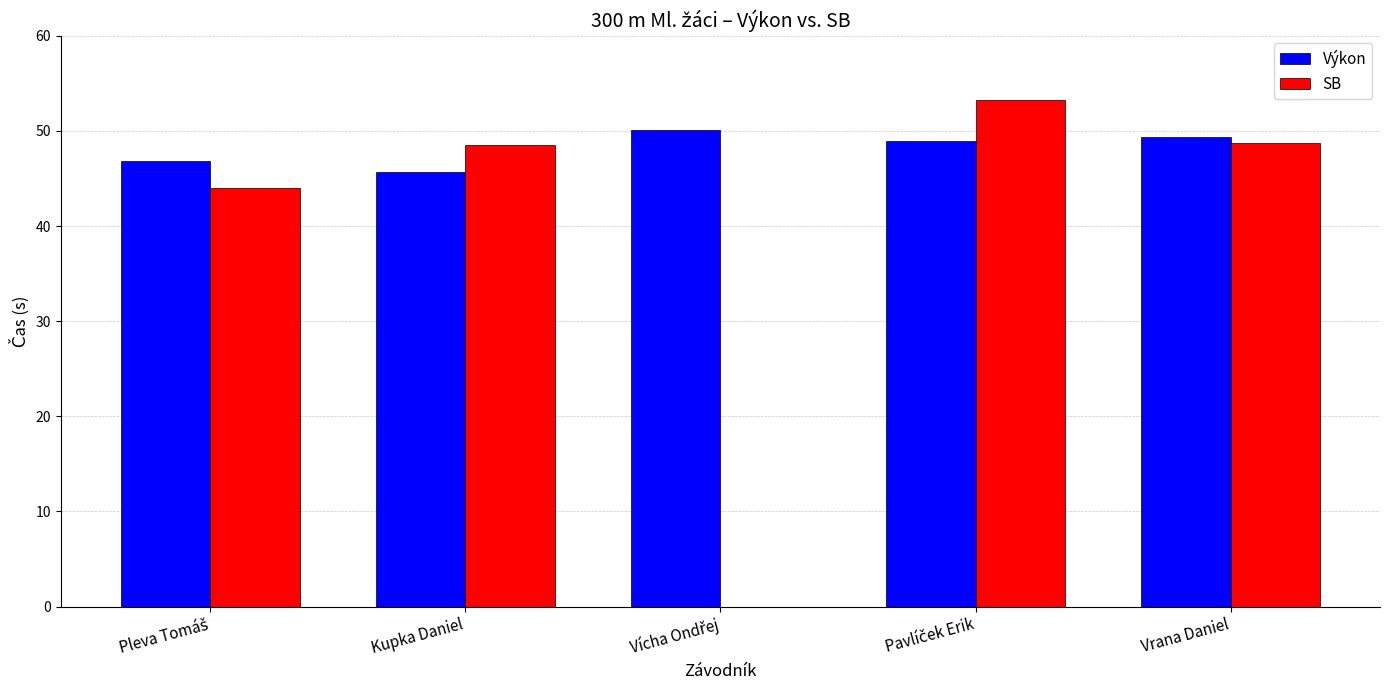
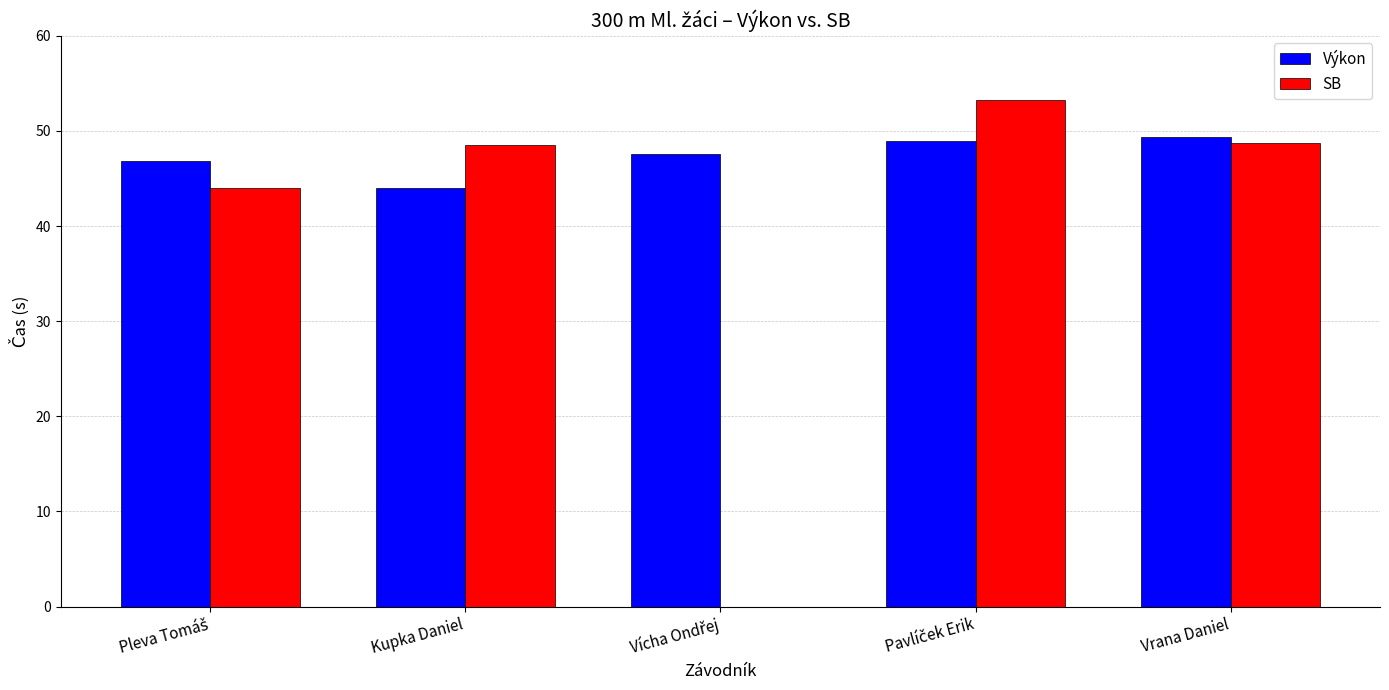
  {
    "Výkon": {
      "Pleva Tomáš": 47,
-     "Kupka Daniel": 46,
-     "Vícha Ondřej": 50,
+     "Kupka Daniel": 44,
+     "Vícha Ondřej": 48,
      "Pavlíček Erik": 49,
      "Vrana Daniel": 49
    }
  }
